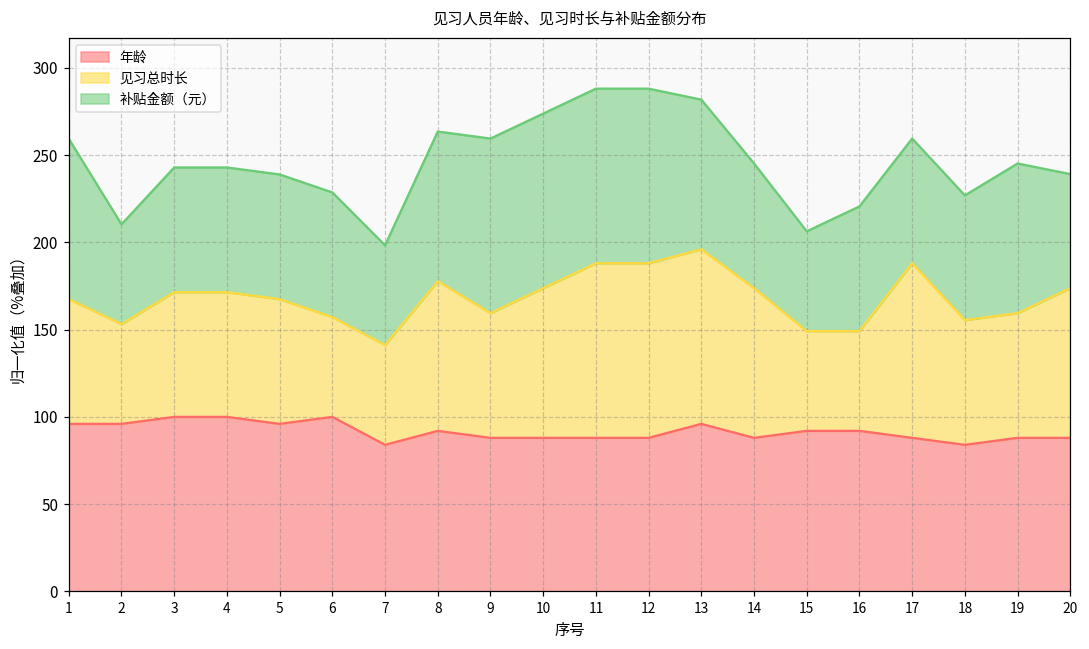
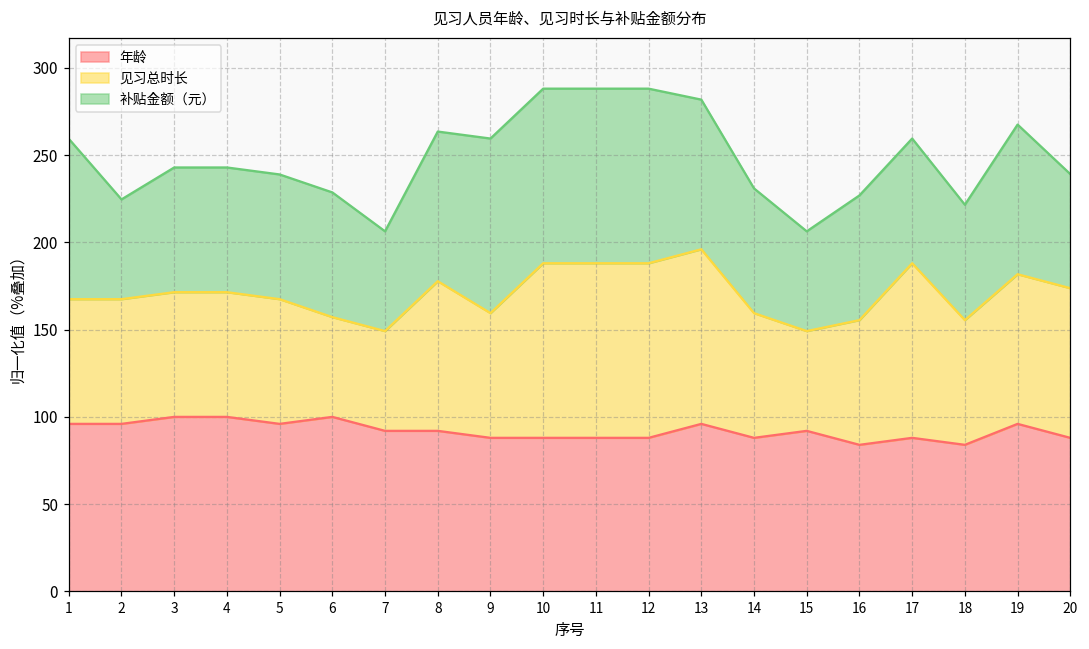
  {
    "年龄": {
      "1": 96,
      "2": 96,
      "3": 100,
      "4": 100,
      "5": 96,
      "6": 100,
-     "7": 84,
+     "7": 92,
      "8": 92,
      "9": 88,
      "10": 88,
      "11": 88,
      "12": 88,
      "13": 96,
      "14": 88,
      "15": 92,
-     "16": 92,
+     "16": 84,
      "17": 88,
      "18": 84,
-     "19": 88,
+     "19": 96,
      "20": 88
    },
    "见习总时长": {
      "1": 71,
-     "2": 57,
+     "2": 71,
      "3": 71,
      "4": 71,
      "5": 71,
      "6": 57,
      "7": 57,
      "8": 86,
      "9": 71,
-     "10": 86,
+     "10": 100,
      "11": 100,
      "12": 100,
      "13": 100,
-     "14": 86,
+     "14": 71,
      "15": 57,
-     "16": 57,
+     "16": 71,
      "17": 100,
      "18": 71,
-     "19": 71,
+     "19": 86,
      "20": 86
    },
    "补贴金额（元）": {
      "1": 92,
      "2": 57,
      "3": 71,
      "4": 71,
      "5": 71,
      "6": 71,
      "7": 57,
      "8": 86,
      "9": 100,
      "10": 100,
      "11": 100,
      "12": 100,
      "13": 86,
      "14": 71,
      "15": 57,
      "16": 71,
      "17": 71,
-     "18": 71,
+     "18": 66,
      "19": 86,
      "20": 65
    }
  }
